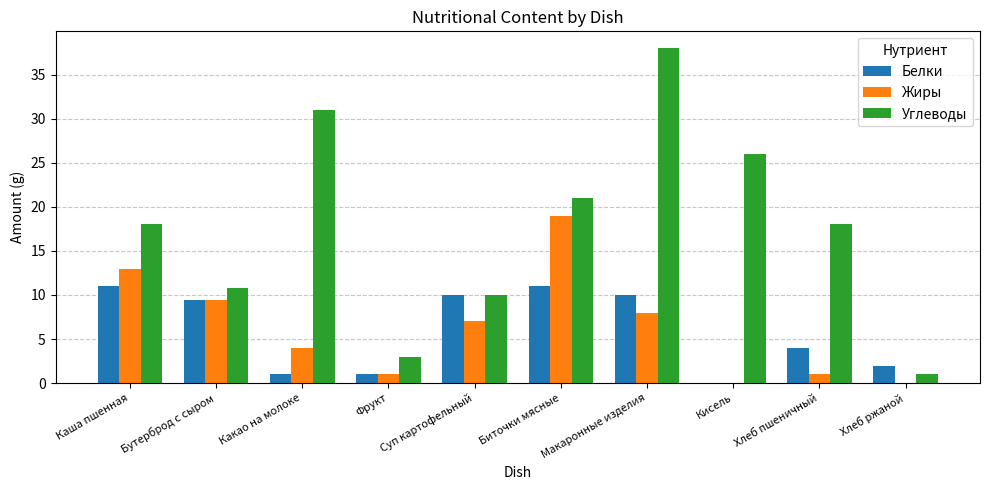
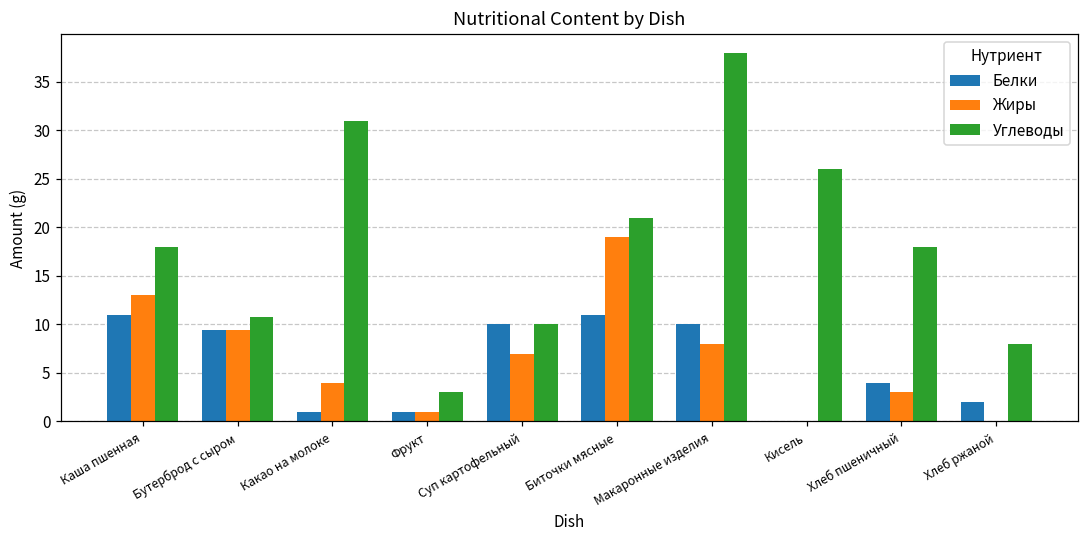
  {
    "Белки": {
      "Каша пшенная": 11,
      "Бутерброд с сыром": 9,
      "Какао на молоке": 1,
      "Фрукт": 1,
      "Суп картофельный": 10,
      "Биточки мясные": 11,
      "Макаронные изделия": 10,
      "Кисель": 0,
      "Хлеб пшеничный": 4,
      "Хлеб ржаной": 2
    },
    "Жиры": {
      "Каша пшенная": 13,
      "Бутерброд с сыром": 9,
      "Какао на молоке": 4,
      "Фрукт": 1,
      "Суп картофельный": 7,
      "Биточки мясные": 19,
      "Макаронные изделия": 8,
      "Кисель": 0,
-     "Хлеб пшеничный": 1,
+     "Хлеб пшеничный": 3,
      "Хлеб ржаной": 0
    },
    "Углеводы": {
      "Каша пшенная": 18,
      "Бутерброд с сыром": 11,
      "Какао на молоке": 31,
      "Фрукт": 3,
      "Суп картофельный": 10,
      "Биточки мясные": 21,
      "Макаронные изделия": 38,
      "Кисель": 26,
      "Хлеб пшеничный": 18,
-     "Хлеб ржаной": 1
+     "Хлеб ржаной": 8
    }
  }
